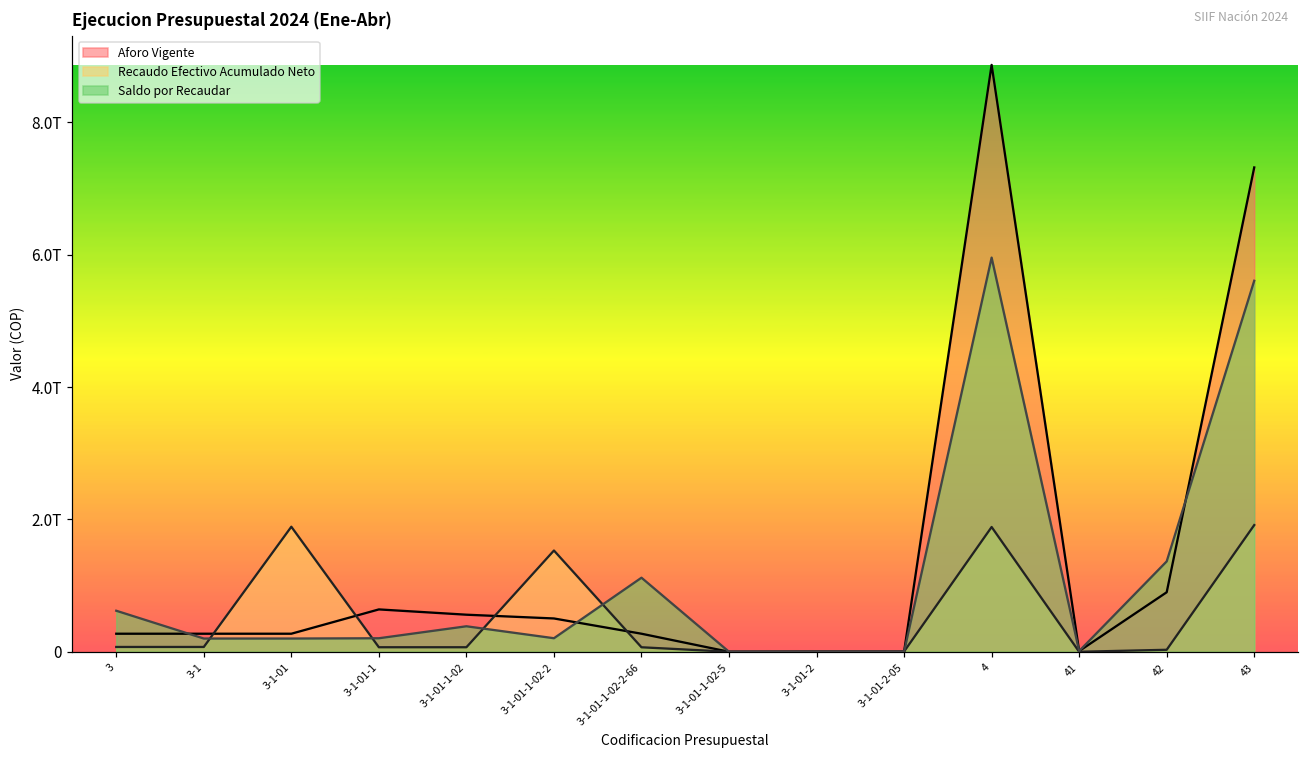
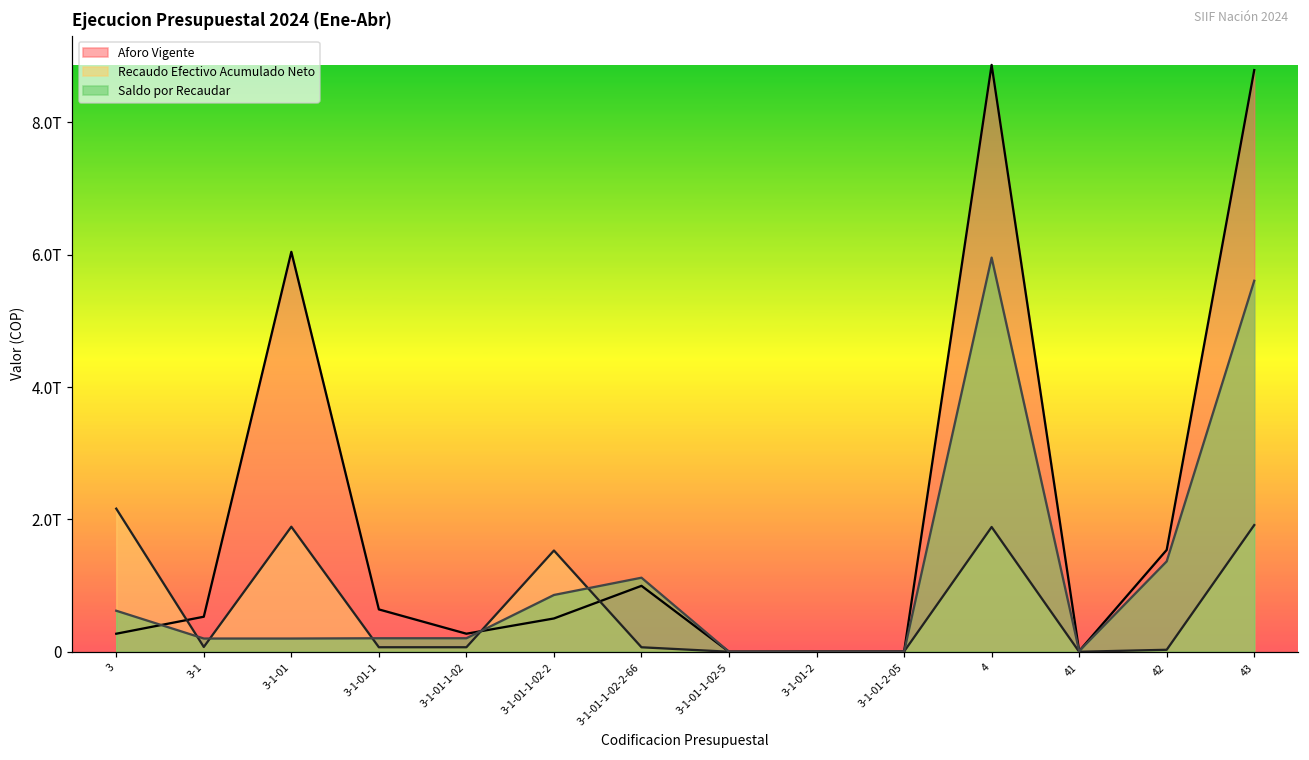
  {
    "Aforo Vigente": {
      "3": "0.3T",
-     "3-1": "0.3T",
-     "3-1-01": "0.3T",
+     "3-1": "0.5T",
+     "3-1-01": "6.0T",
      "3-1-01-1": "0.6T",
-     "3-1-01-1-02": "0.6T",
+     "3-1-01-1-02": "0.3T",
      "3-1-01-1-02-2": "0.5T",
-     "3-1-01-1-02-2-66": "0.3T",
+     "3-1-01-1-02-2-66": "1.0T",
      "4": "8.9T",
-     "42": "0.9T",
-     "43": "7.3T"
+     "42": "1.5T",
+     "43": "8.8T"
    },
    "Recaudo Efectivo Acumulado Neto": {
-     "3": "0.1T",
+     "3": "2.2T",
      "3-1": "0.1T",
      "3-1-01": "1.9T",
      "3-1-01-1": "0.1T",
      "3-1-01-1-02": "0.1T",
      "3-1-01-1-02-2": "1.5T",
      "3-1-01-1-02-2-66": "0.1T",
      "4": "1.9T",
      "42": "0.0T",
      "43": "1.9T"
    },
    "Saldo por Recaudar": {
      "3": "0.6T",
      "3-1": "0.2T",
      "3-1-01": "0.2T",
      "3-1-01-1": "0.2T",
-     "3-1-01-1-02": "0.4T",
-     "3-1-01-1-02-2": "0.2T",
+     "3-1-01-1-02": "0.2T",
+     "3-1-01-1-02-2": "0.9T",
      "3-1-01-1-02-2-66": "1.1T",
      "4": "6.0T",
      "42": "1.4T",
      "43": "5.6T"
    }
  }
